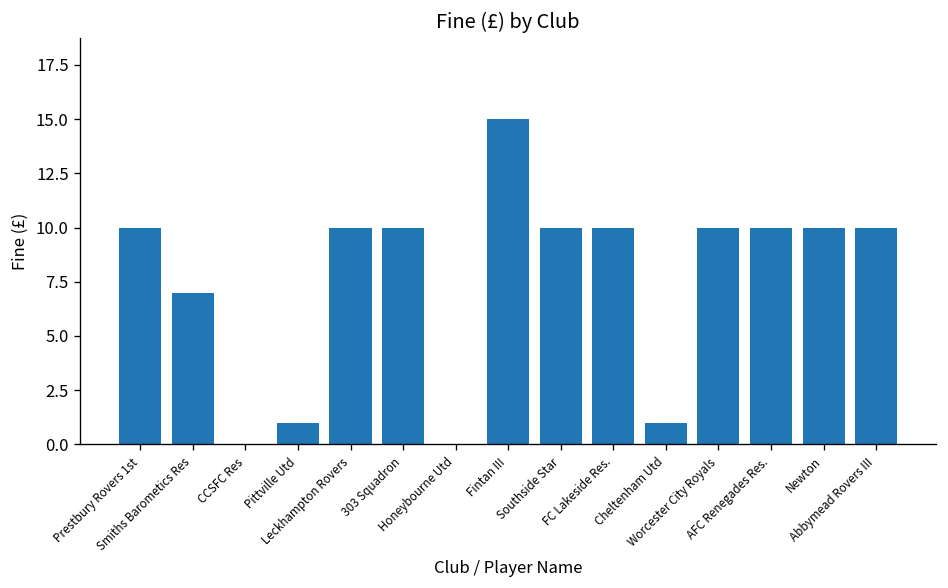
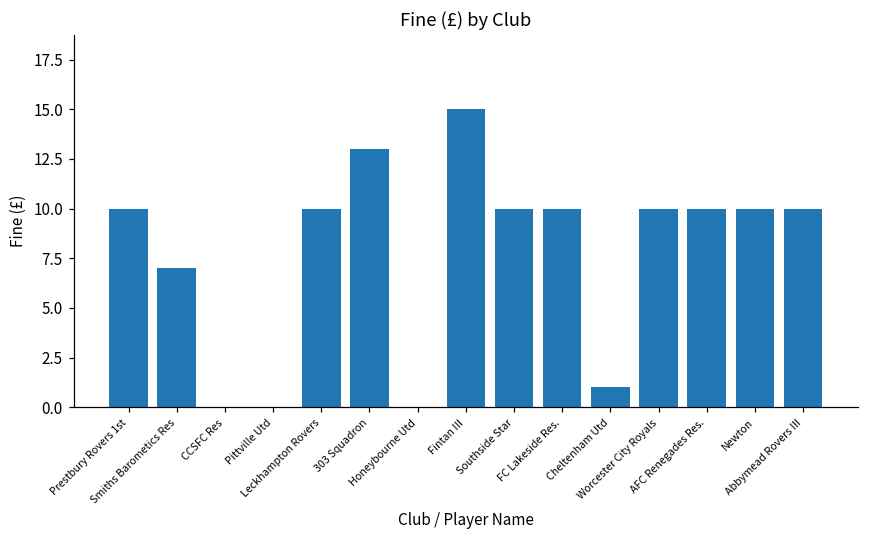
  {
    "Prestbury Rovers 1st": 10,
    "Smiths Barometics Res": 7,
    "CCSFC Res": 0,
-   "Pittville Utd": 1,
+   "Pittville Utd": 0,
    "Leckhampton Rovers": 10,
-   "303 Squadron": 10,
+   "303 Squadron": 13,
    "Honeybourne Utd": 0,
    "Fintan III": 15,
    "Southside Star": 10,
    "FC Lakeside Res.": 10,
    "Cheltenham Utd": 1,
    "Worcester City Royals": 10,
    "AFC Renegades Res.": 10,
    "Newton": 10,
    "Abbymead Rovers III": 10
  }
